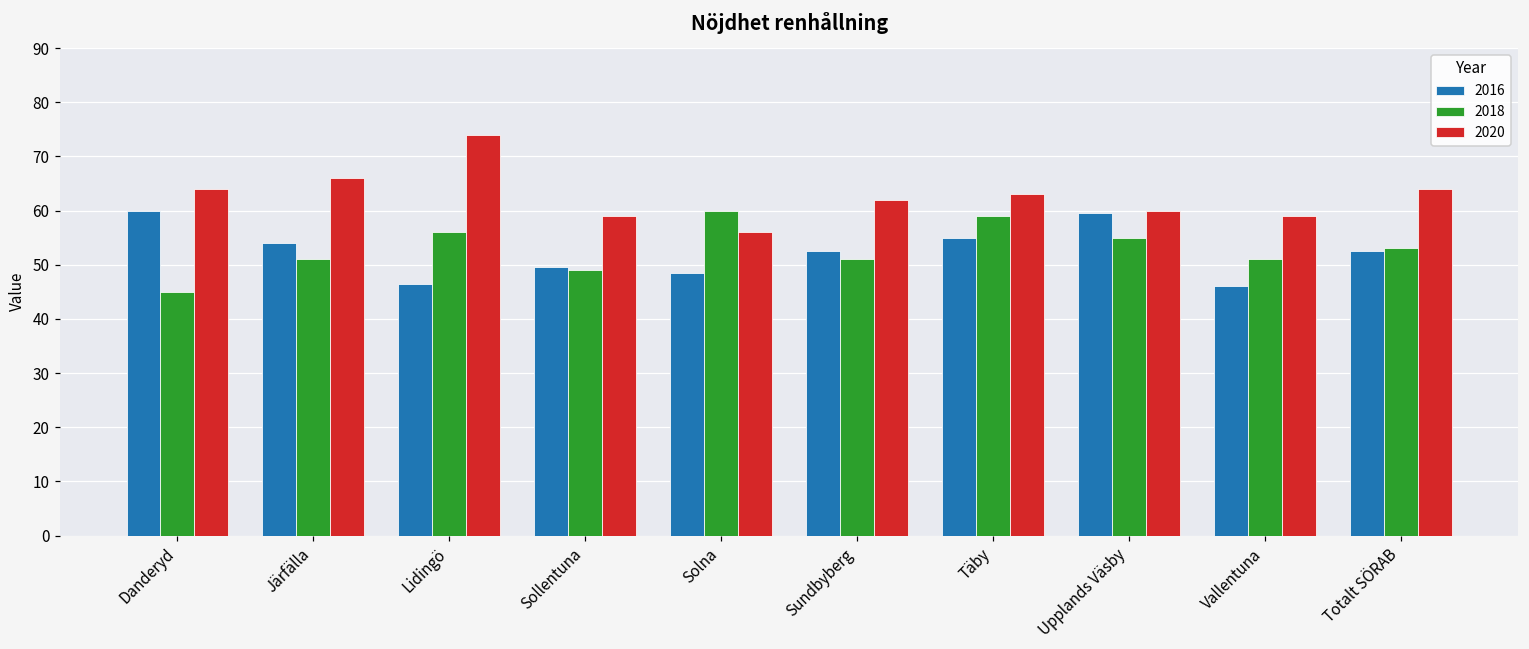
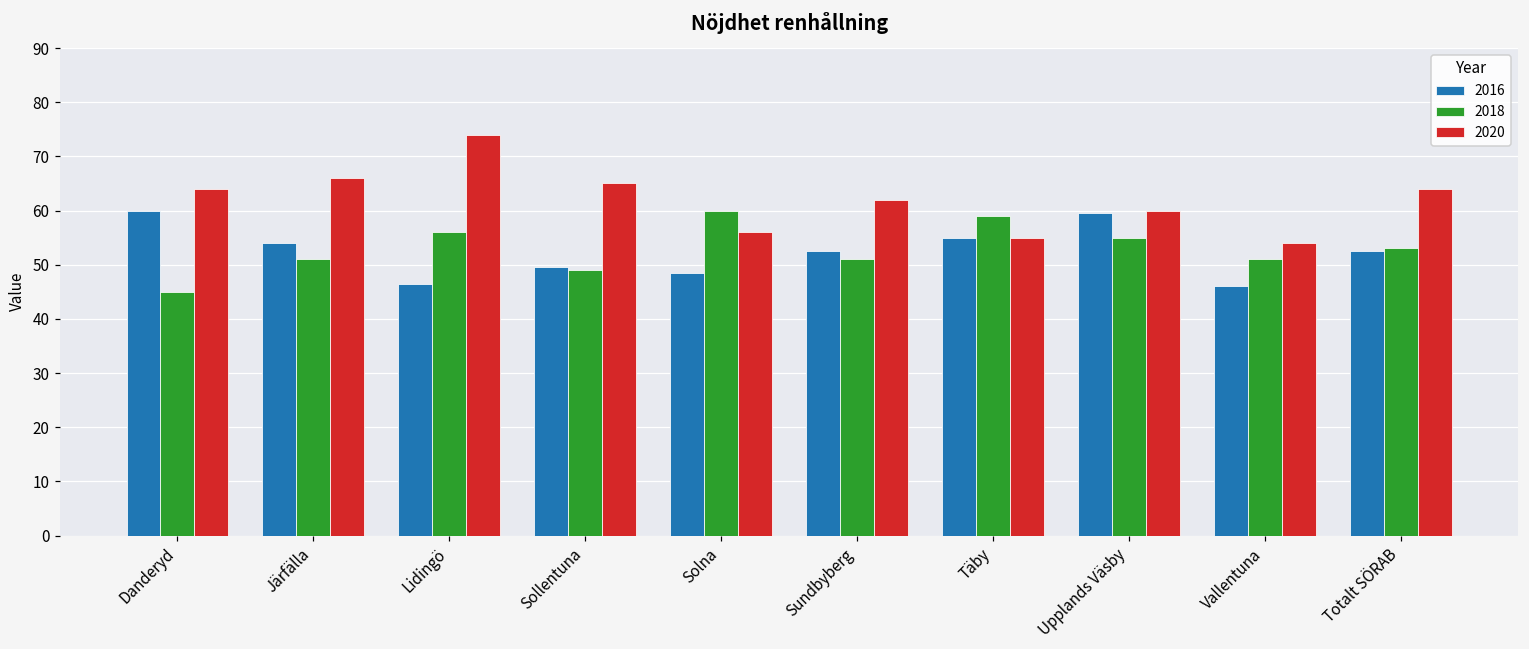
  {
    "2016": {
      "Danderyd": 60,
      "Järfälla": 54,
      "Lidingö": 47,
      "Sollentuna": 50,
      "Solna": 49,
      "Sundbyberg": 53,
      "Täby": 55,
      "Upplands Väsby": 60,
      "Vallentuna": 46,
      "Totalt SÖRAB": 53
    },
    "2018": {
      "Danderyd": 45,
      "Järfälla": 51,
      "Lidingö": 56,
      "Sollentuna": 49,
      "Solna": 60,
      "Sundbyberg": 51,
      "Täby": 59,
      "Upplands Väsby": 55,
      "Vallentuna": 51,
      "Totalt SÖRAB": 53
    },
    "2020": {
      "Danderyd": 64,
      "Järfälla": 66,
      "Lidingö": 74,
-     "Sollentuna": 59,
+     "Sollentuna": 65,
      "Solna": 56,
      "Sundbyberg": 62,
-     "Täby": 63,
+     "Täby": 55,
      "Upplands Väsby": 60,
-     "Vallentuna": 59,
+     "Vallentuna": 54,
      "Totalt SÖRAB": 64
    }
  }
